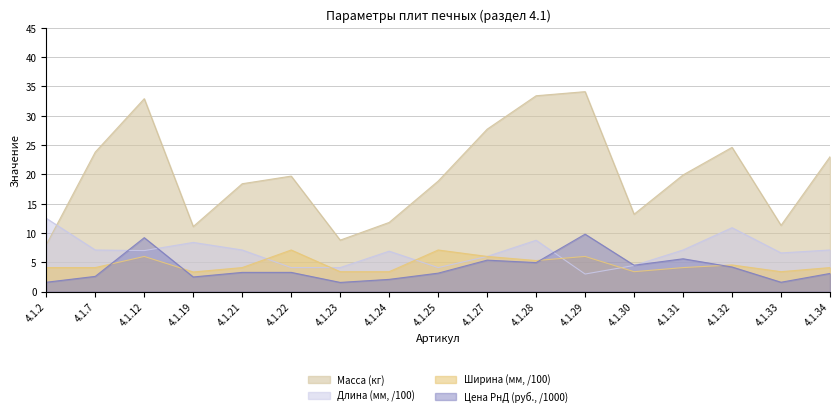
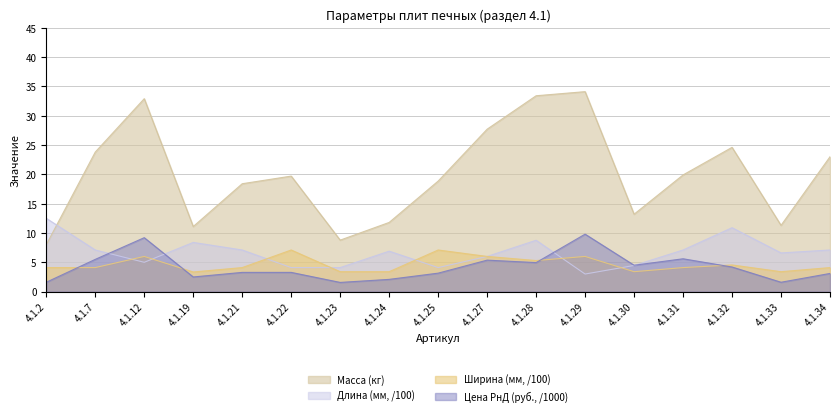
  {
    "Длина (мм, /100)": {
      "4.1.2": 13,
      "4.1.7": 7,
-     "4.1.12": 7,
+     "4.1.12": 5,
      "4.1.19": 8,
      "4.1.21": 7,
      "4.1.22": 4,
      "4.1.23": 4,
      "4.1.24": 7,
      "4.1.25": 4,
      "4.1.28": 9,
      "4.1.29": 3,
      "4.1.31": 7,
      "4.1.32": 11,
      "4.1.33": 7,
      "4.1.34": 7
    },
    "Цена РнД (руб., /1000)": {
      "4.1.2": 2,
-     "4.1.7": 3,
+     "4.1.7": 6,
      "4.1.12": 9,
      "4.1.19": 3,
      "4.1.21": 3,
      "4.1.22": 3,
      "4.1.23": 2,
      "4.1.24": 2,
      "4.1.25": 3,
      "4.1.27": 5,
      "4.1.29": 10,
      "4.1.31": 6,
      "4.1.33": 2,
      "4.1.34": 3
    }
  }
